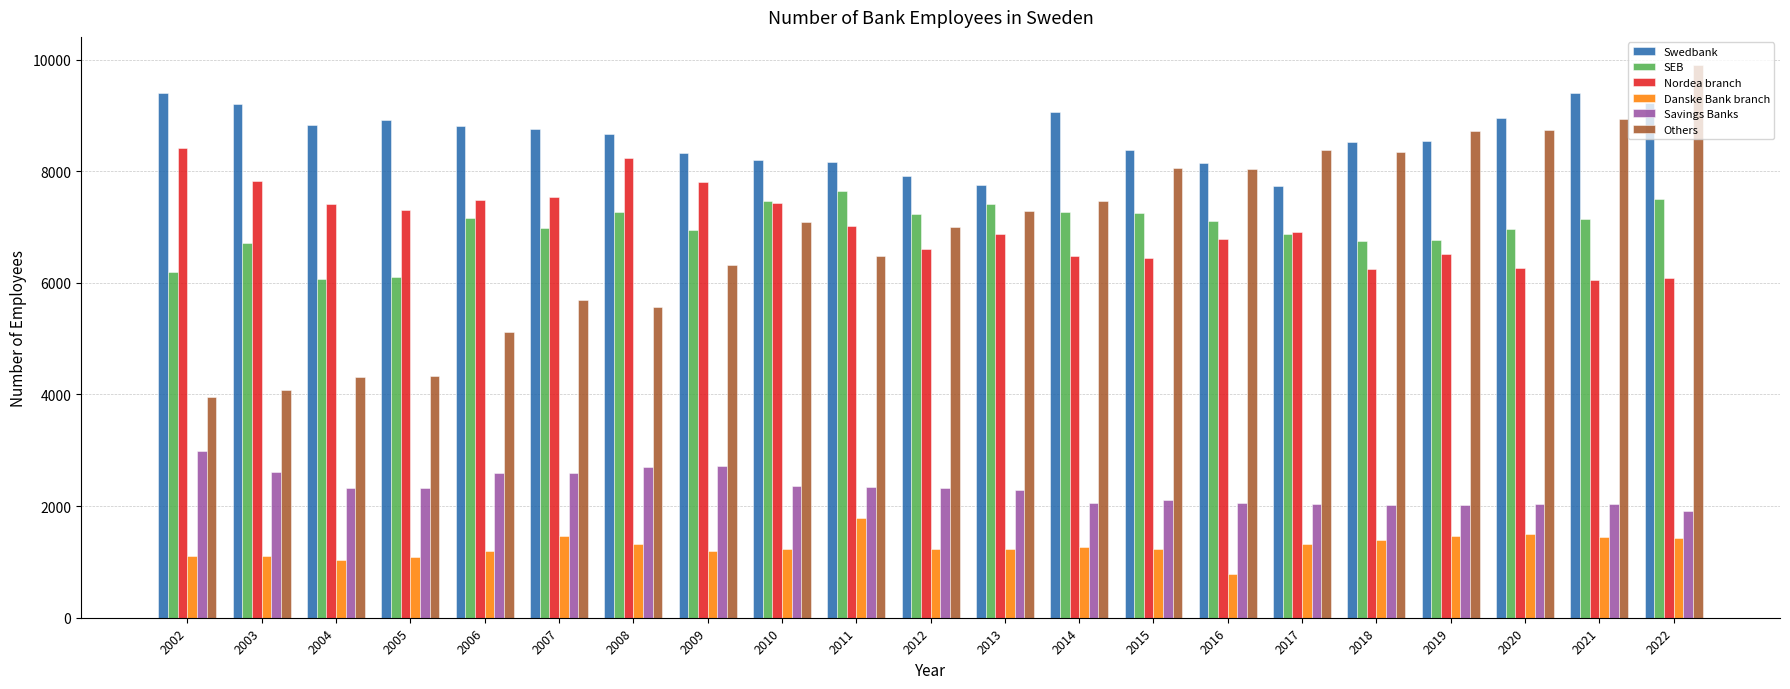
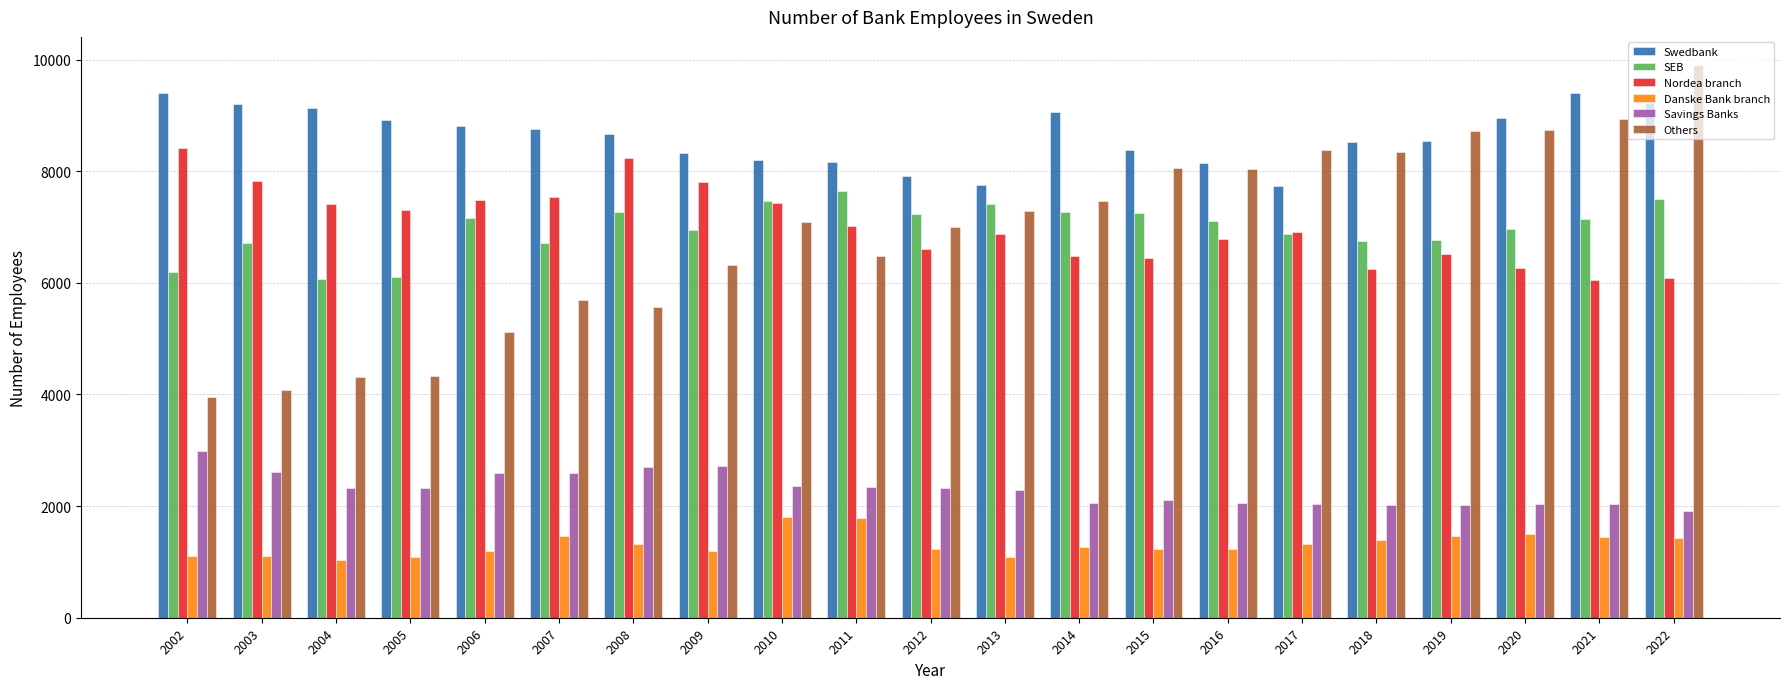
  {
    "Swedbank": {
      "2002": 9400,
      "2003": 9200,
-     "2004": 8800,
+     "2004": 9100,
      "2005": 8900,
      "2006": 8800,
      "2007": 8800,
      "2008": 8700,
      "2009": 8300,
      "2010": 8200,
      "2011": 8200,
      "2012": 7900,
      "2013": 7800,
      "2014": 9100,
      "2015": 8400,
      "2016": 8100,
      "2017": 7700,
      "2018": 8500,
      "2019": 8500,
      "2020": 8900,
      "2021": 9400
    },
    "SEB": {
      "2002": 6200,
      "2003": 6700,
      "2004": 6100,
      "2005": 6100,
      "2006": 7200,
-     "2007": 7000,
+     "2007": 6700,
      "2008": 7300,
      "2009": 7000,
      "2010": 7500,
      "2011": 7700,
      "2012": 7200,
      "2013": 7400,
      "2014": 7300,
      "2015": 7300,
      "2016": 7100,
      "2017": 6900,
      "2018": 6700,
      "2019": 6800,
      "2020": 7000,
      "2021": 7100,
      "2022": 7500
    },
    "Nordea branch": {
      "2002": 8400,
      "2003": 7800,
      "2004": 7400,
      "2005": 7300,
      "2006": 7500,
      "2007": 7500,
      "2008": 8200,
      "2009": 7800,
      "2010": 7400,
      "2011": 7000,
      "2012": 6600,
      "2013": 6900,
      "2014": 6500,
      "2015": 6500,
      "2016": 6800,
      "2017": 6900,
      "2018": 6200,
      "2019": 6500,
      "2020": 6300,
      "2021": 6000,
      "2022": 6100
    },
    "Danske Bank branch": {
      "2002": 1100,
      "2003": 1100,
      "2004": 1000,
      "2005": 1100,
      "2006": 1200,
      "2007": 1500,
      "2008": 1300,
      "2009": 1200,
-     "2010": 1200,
+     "2010": 1800,
      "2011": 1800,
      "2012": 1200,
-     "2013": 1200,
+     "2013": 1100,
      "2014": 1300,
      "2015": 1200,
-     "2016": 800,
+     "2016": 1200,
      "2017": 1300,
      "2018": 1400,
      "2019": 1500,
      "2020": 1500,
      "2021": 1400,
      "2022": 1400
    },
    "Savings Banks": {
      "2002": 3000,
      "2003": 2600,
      "2004": 2300,
      "2005": 2300,
      "2006": 2600,
      "2007": 2600,
      "2008": 2700,
      "2009": 2700,
      "2010": 2400,
      "2011": 2300,
      "2012": 2300,
      "2013": 2300,
      "2014": 2100,
      "2015": 2100,
      "2016": 2000,
      "2017": 2000,
      "2018": 2000,
      "2019": 2000,
      "2020": 2000,
      "2021": 2000,
      "2022": 1900
    },
    "Others": {
      "2002": 3900,
      "2003": 4100,
      "2004": 4300,
      "2005": 4300,
      "2006": 5100,
      "2007": 5700,
      "2008": 5600,
      "2009": 6300,
      "2010": 7100,
      "2011": 6500,
      "2012": 7000,
      "2013": 7300,
      "2014": 7500,
      "2015": 8100,
      "2016": 8000,
      "2017": 8400,
      "2018": 8400,
      "2019": 8700,
      "2020": 8700,
      "2021": 8900
    }
  }
